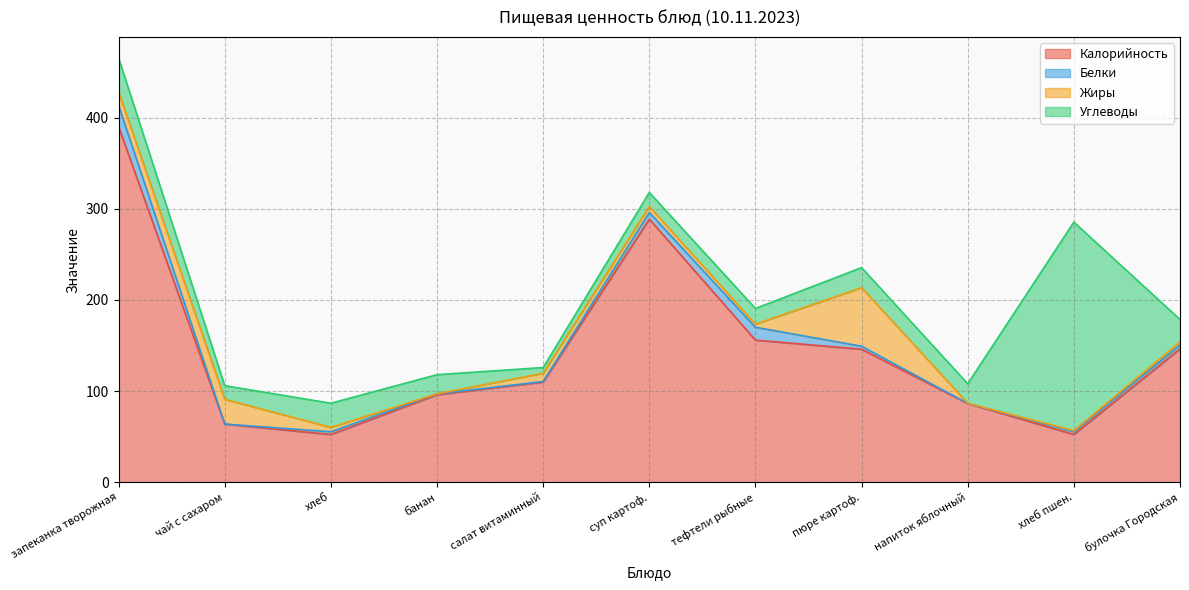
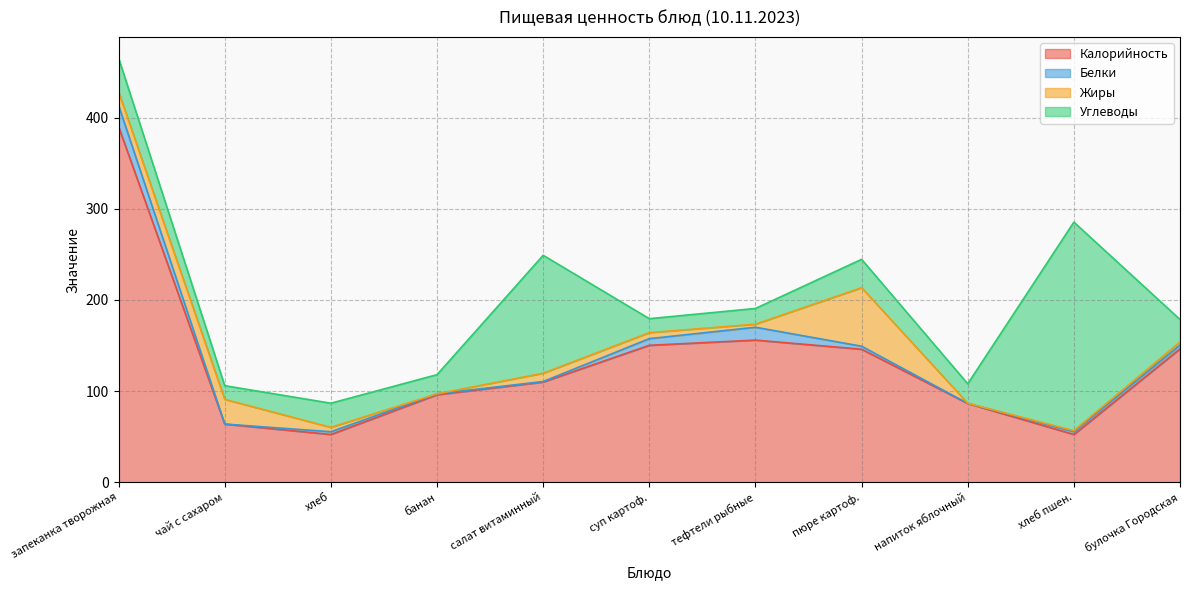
  {
    "Калорийность": {
      "запеканка творожная": 390,
      "хлеб": 50,
-     "суп картоф.": 290,
+     "суп картоф.": 150,
      "тефтели рыбные": 160,
      "пюре картоф.": 150,
      "хлеб пшен.": 50,
      "булочка Городская": 150
    },
    "Белки": {
      "запеканка творожная": 20,
      "хлеб": 0,
      "суп картоф.": 10,
      "тефтели рыбные": 10,
      "пюре картоф.": 0,
      "булочка Городская": 0
    },
    "Жиры": {
      "запеканка творожная": 10,
      "чай с сахаром": 30,
      "хлеб": 0,
      "салат витаминный": 10,
      "суп картоф.": 10,
      "тефтели рыбные": 0,
      "пюре картоф.": 60,
      "булочка Городская": 0
    },
    "Углеводы": {
      "запеканка творожная": 40,
      "чай с сахаром": 20,
      "хлеб": 30,
      "банан": 20,
-     "салат витаминный": 10,
+     "салат витаминный": 130,
      "суп картоф.": 20,
      "тефтели рыбные": 20,
-     "пюре картоф.": 20,
+     "пюре картоф.": 30,
      "напиток яблочный": 20,
      "хлеб пшен.": 230,
      "булочка Городская": 20
    }
  }
